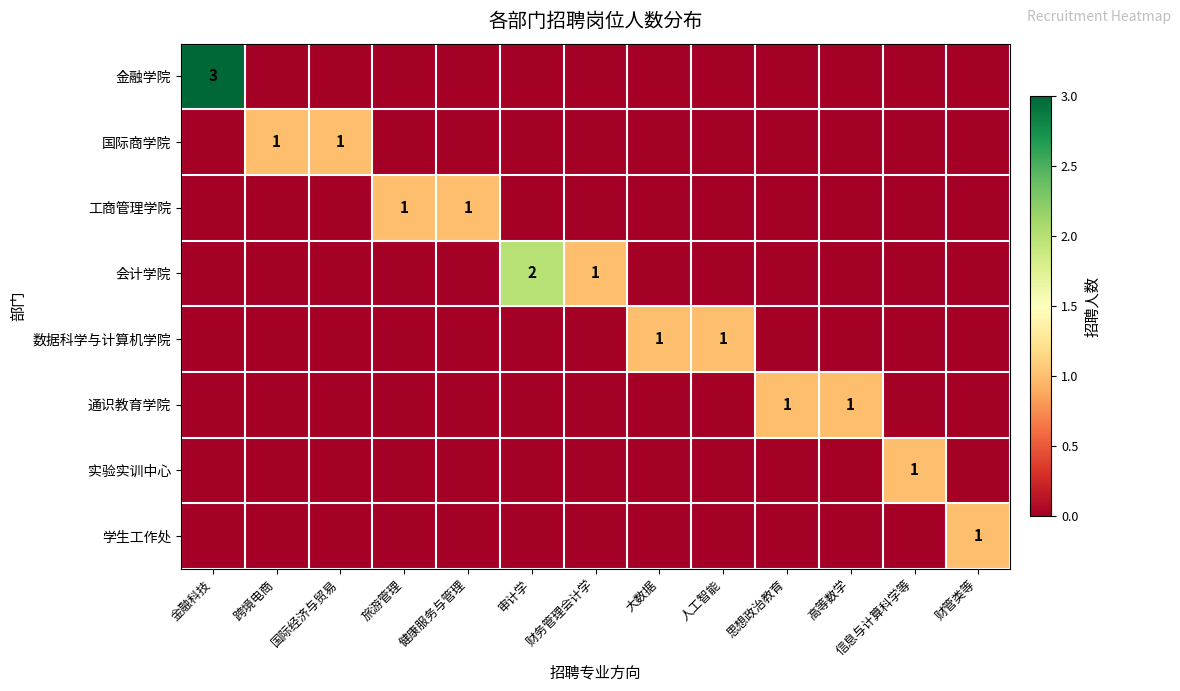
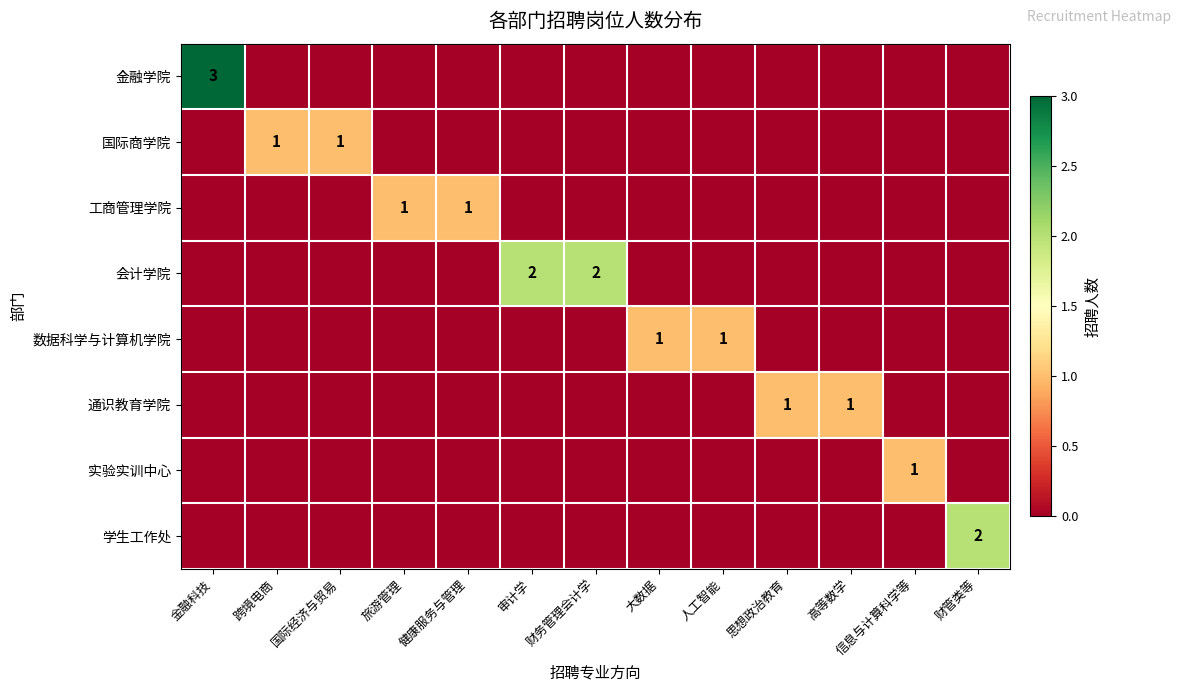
  {
    "金融学院": {
      "金融科技": 3
    },
    "国际商学院": {
      "跨境电商": 1,
      "国际经济与贸易": 1
    },
    "工商管理学院": {
      "旅游管理": 1,
      "健康服务与管理": 1
    },
    "会计学院": {
      "审计学": 2,
-     "财务管理会计学": 1
+     "财务管理会计学": 2
    },
    "数据科学与计算机学院": {
      "大数据": 1,
      "人工智能": 1
    },
    "通识教育学院": {
      "思想政治教育": 1,
      "高等数学": 1
    },
    "实验实训中心": {
      "信息与计算科学等": 1
    },
    "学生工作处": {
-     "财管类等": 1
+     "财管类等": 2
    }
  }
